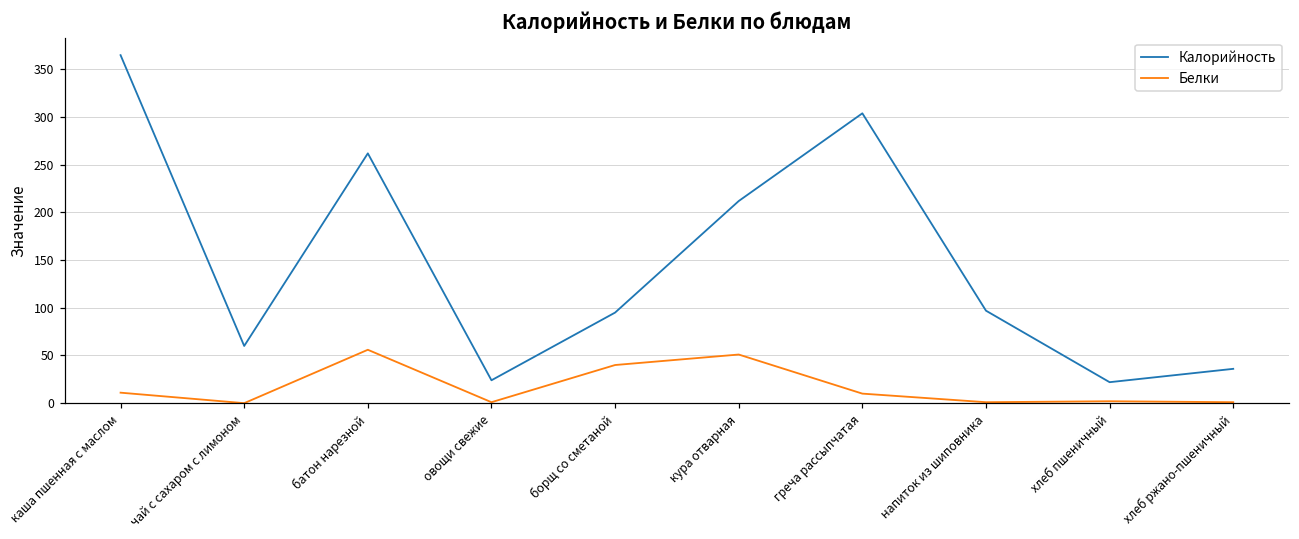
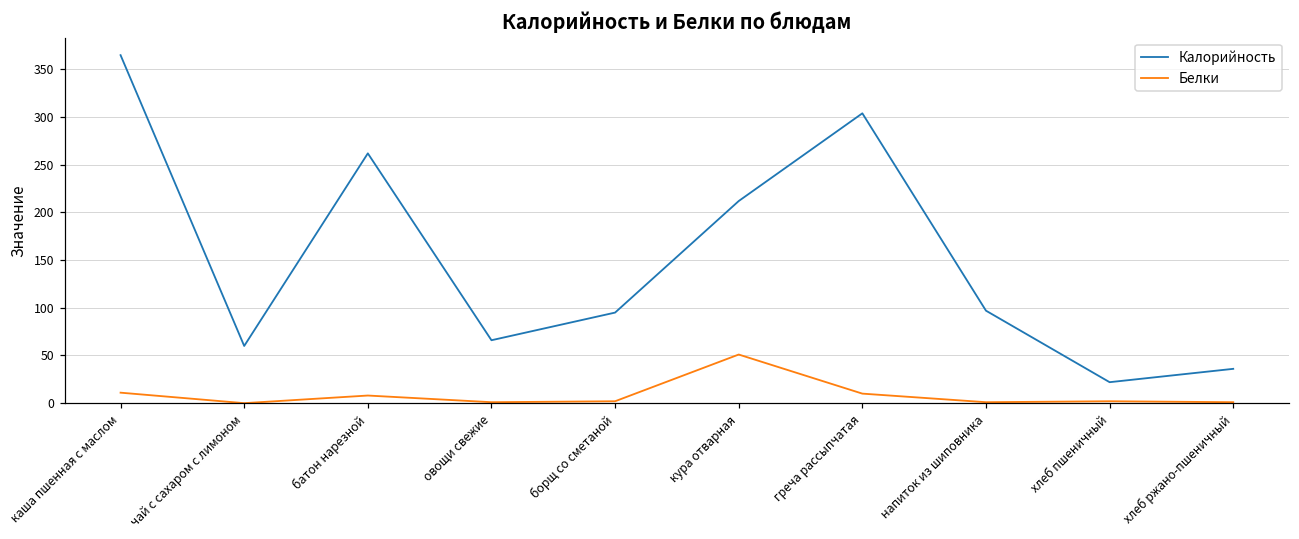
  {
    "Калорийность": {
      "каша пшенная с маслом": 370,
      "чай с сахаром с лимоном": 60,
      "батон нарезной": 260,
-     "овощи свежие": 20,
+     "овощи свежие": 70,
      "борщ со сметаной": 100,
      "кура отварная": 210,
      "греча рассыпчатая": 300,
      "напиток из шиповника": 100,
      "хлеб пшеничный": 20,
      "хлеб ржано-пшеничный": 40
    },
    "Белки": {
      "каша пшенная с маслом": 10,
      "чай с сахаром с лимоном": 0,
-     "батон нарезной": 60,
+     "батон нарезной": 10,
      "овощи свежие": 0,
-     "борщ со сметаной": 40,
+     "борщ со сметаной": 0,
      "кура отварная": 50,
      "греча рассыпчатая": 10,
      "напиток из шиповника": 0,
      "хлеб пшеничный": 0,
      "хлеб ржано-пшеничный": 0
    }
  }
